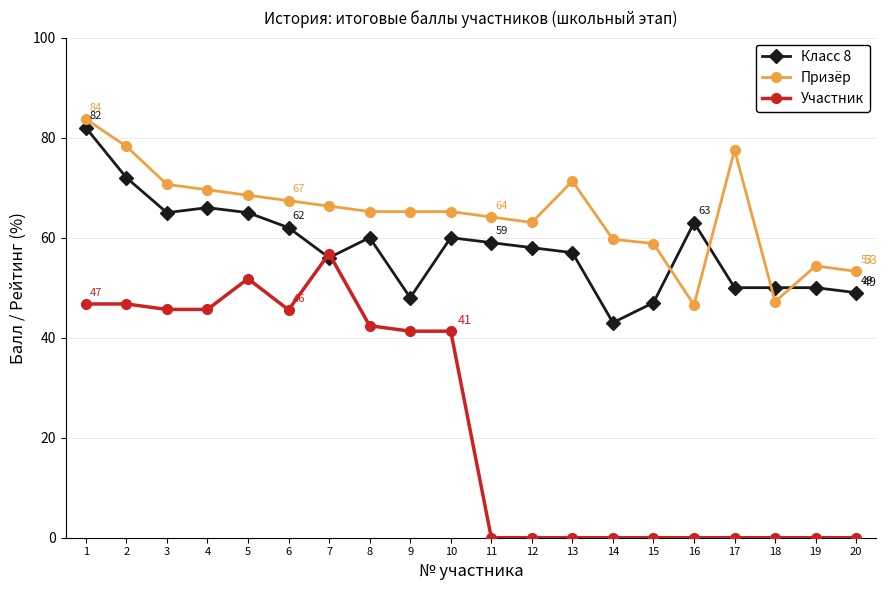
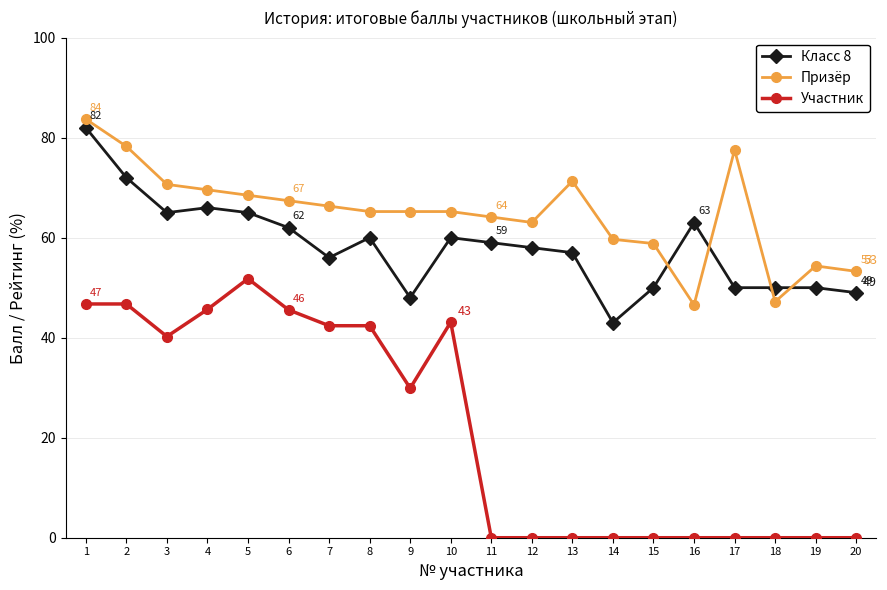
  {
    "Класс 8": {
      "2": 72,
      "3": 65,
      "4": 66,
      "5": 65,
      "7": 56,
      "8": 60,
      "9": 48,
      "10": 60,
      "12": 58,
      "13": 57,
      "14": 43,
-     "15": 47,
+     "15": 50,
      "17": 50,
      "18": 50,
      "19": 50
    },
    "Призёр": {
      "1": 84,
      "6": 67,
      "11": 64
    },
    "Участник": {
      "1": 47,
-     "3": 46,
+     "3": 40,
      "6": 46,
-     "7": 57,
-     "9": 41,
-     "10": 41
+     "7": 42,
+     "9": 30,
+     "10": 43
    }
  }
